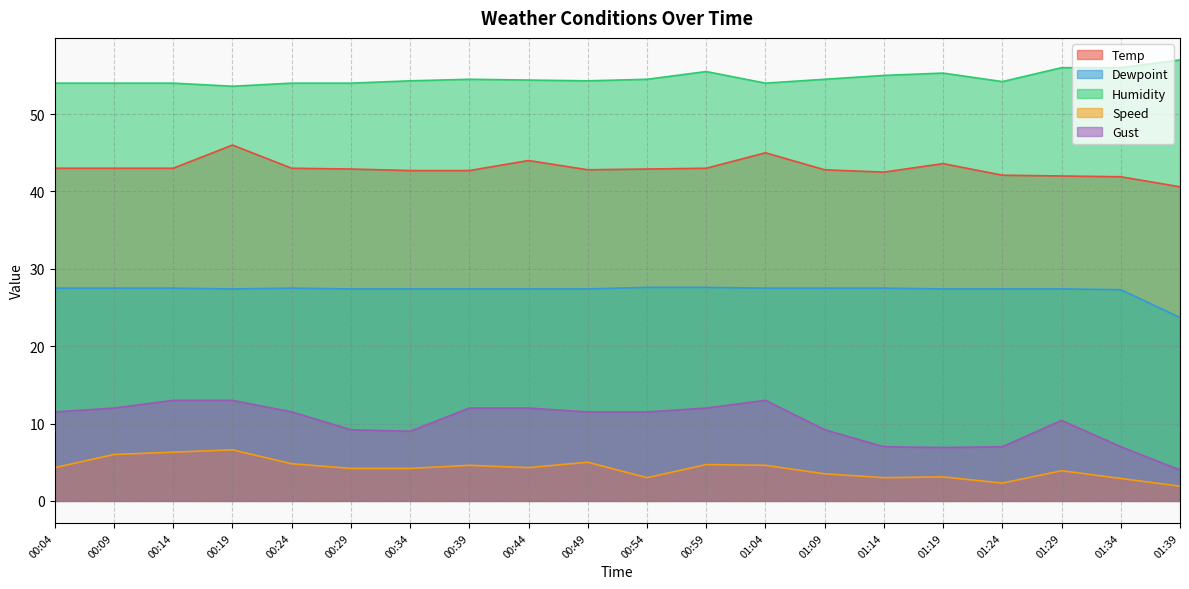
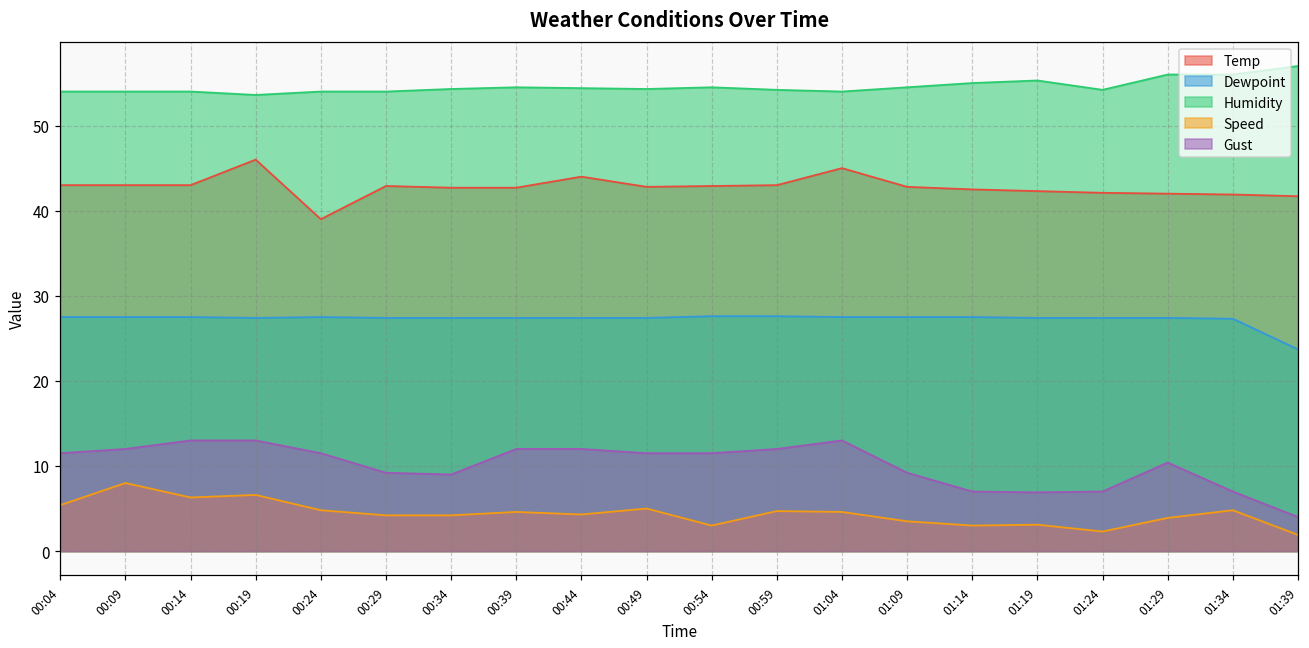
  {
    "Temp": {
      "00:04": 43,
      "00:09": 43,
      "00:14": 43,
      "00:19": 46,
-     "00:24": 43,
+     "00:24": 39,
      "00:29": 43,
      "00:34": 43,
      "00:39": 43,
      "00:44": 44,
      "00:49": 43,
      "00:54": 43,
      "00:59": 43,
      "01:04": 45,
      "01:09": 43,
      "01:14": 43,
-     "01:19": 44,
+     "01:19": 42,
      "01:24": 42,
      "01:29": 42,
      "01:34": 42,
-     "01:39": 41
+     "01:39": 42
    },
    "Dewpoint": {
      "00:04": 28,
      "00:09": 28,
      "00:14": 28,
      "00:19": 27,
      "00:24": 28,
      "00:29": 27,
      "00:34": 27,
      "00:39": 27,
      "00:44": 27,
      "00:49": 27,
      "00:54": 28,
      "00:59": 28,
      "01:04": 28,
      "01:09": 28,
      "01:14": 28,
      "01:19": 27,
      "01:24": 27,
      "01:29": 27,
      "01:34": 27,
      "01:39": 24
    },
    "Humidity": {
      "00:04": 54,
      "00:09": 54,
      "00:14": 54,
      "00:19": 54,
      "00:24": 54,
      "00:29": 54,
      "00:34": 54,
      "00:39": 55,
      "00:44": 54,
      "00:49": 54,
      "00:54": 55,
-     "00:59": 56,
+     "00:59": 54,
      "01:04": 54,
      "01:09": 55,
      "01:14": 55,
      "01:19": 55,
      "01:24": 54,
      "01:29": 56,
      "01:39": 57
    },
    "Speed": {
-     "00:04": 4,
-     "00:09": 6,
+     "00:04": 5,
+     "00:09": 8,
      "00:14": 6,
      "00:19": 7,
      "00:24": 5,
      "00:29": 4,
      "00:34": 4,
      "00:39": 5,
      "00:44": 4,
      "00:49": 5,
      "00:54": 3,
      "00:59": 5,
      "01:04": 5,
      "01:09": 4,
      "01:14": 3,
      "01:19": 3,
      "01:24": 2,
      "01:29": 4,
-     "01:34": 3,
+     "01:34": 5,
      "01:39": 2
    },
    "Gust": {
      "00:04": 12,
      "00:09": 12,
      "00:14": 13,
      "00:19": 13,
      "00:24": 12,
      "00:29": 9,
      "00:34": 9,
      "00:39": 12,
      "00:44": 12,
      "00:49": 12,
      "00:54": 12,
      "00:59": 12,
      "01:04": 13,
      "01:09": 9,
      "01:14": 7,
      "01:19": 7,
      "01:24": 7,
      "01:29": 10,
      "01:34": 7,
      "01:39": 4
    }
  }
